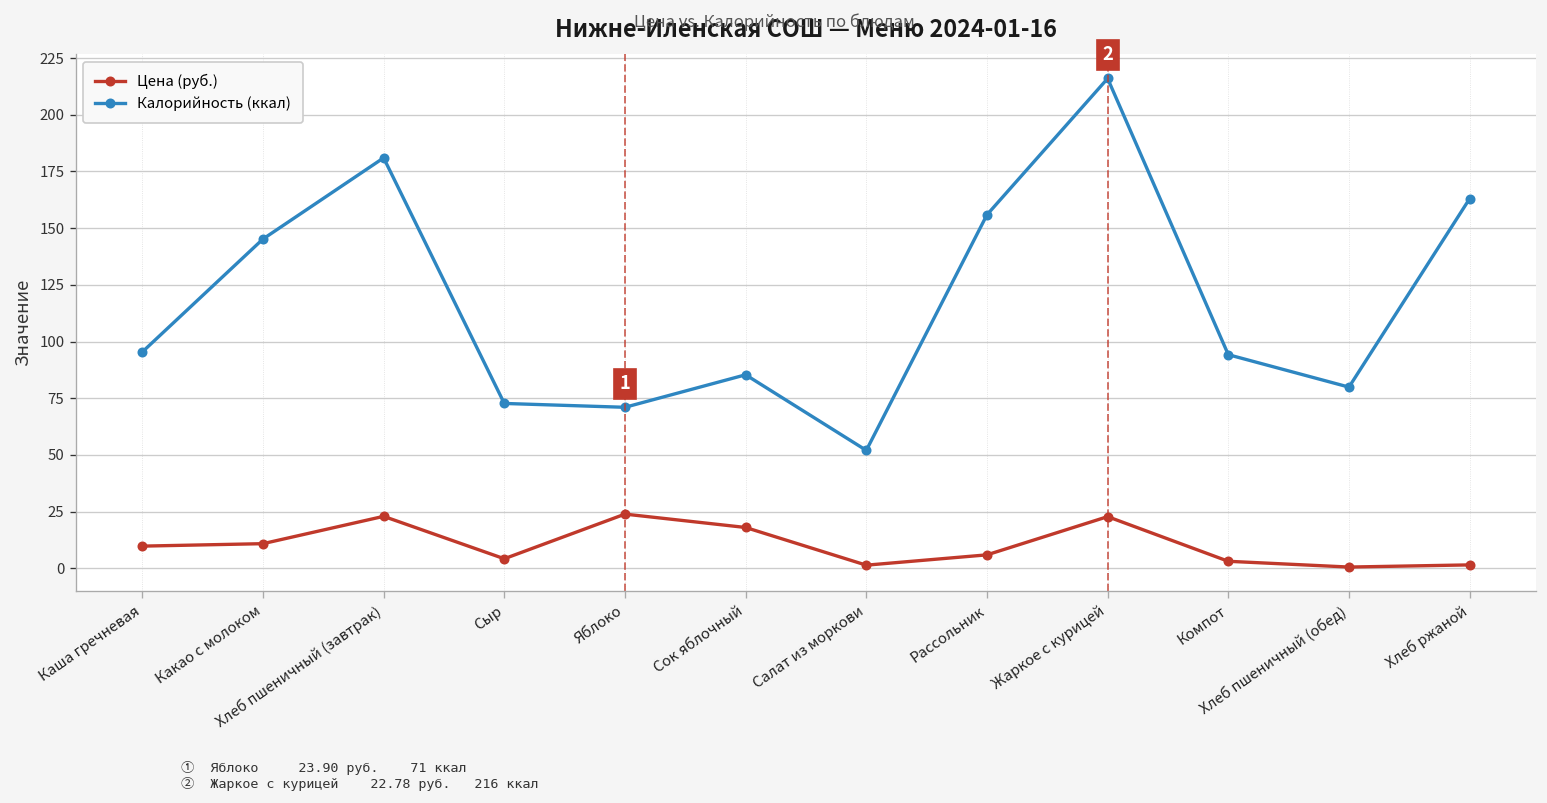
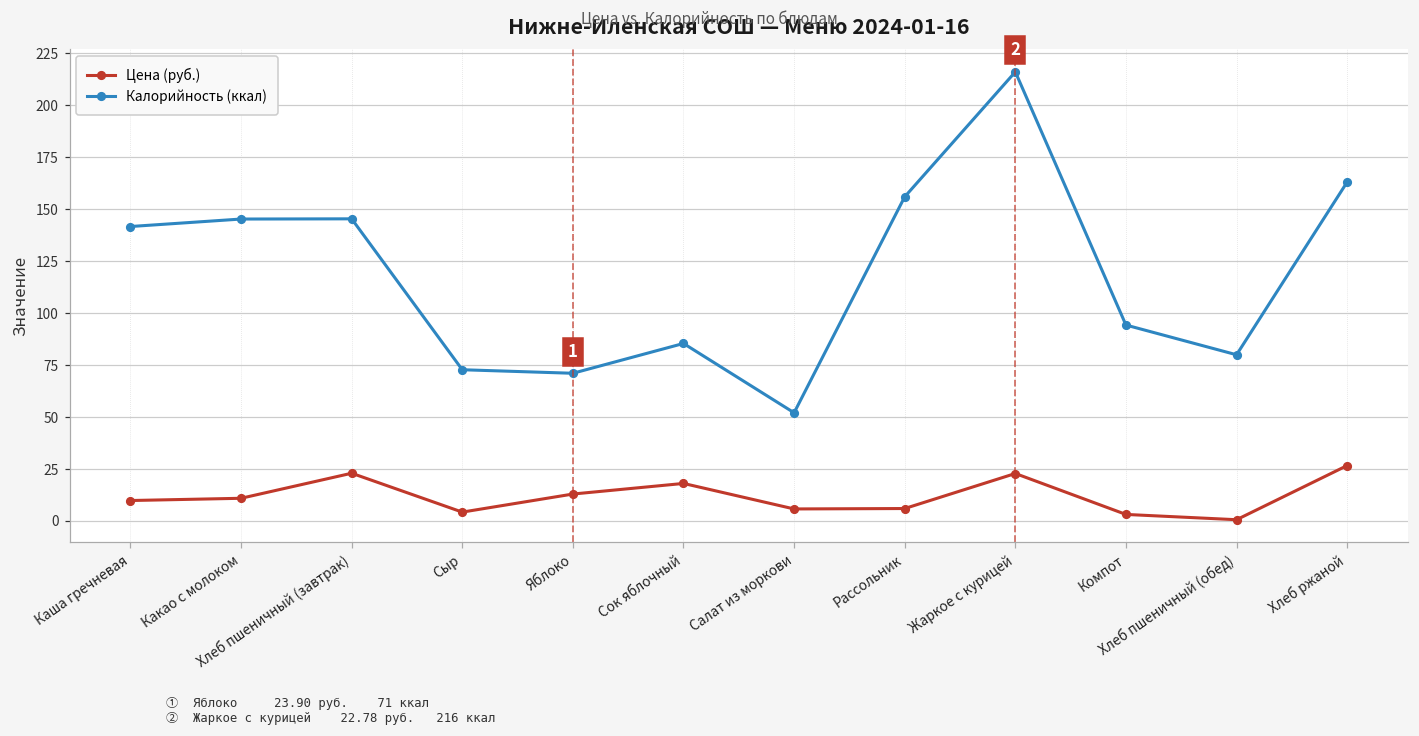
  {
    "Цена (руб.)": {
      "Каша гречневая": 10,
      "Какао с молоком": 11,
      "Хлеб пшеничный (завтрак)": 23,
      "Сыр": 4,
-     "Яблоко": 24,
+     "Яблоко": 13,
      "Сок яблочный": 18,
-     "Салат из моркови": 1,
+     "Салат из моркови": 6,
      "Рассольник": 6,
      "Жаркое с курицей": 23,
      "Компот": 3,
      "Хлеб пшеничный (обед)": 1,
-     "Хлеб ржаной": 2
+     "Хлеб ржаной": 27
    },
    "Калорийность (ккал)": {
-     "Каша гречневая": 95,
+     "Каша гречневая": 142,
      "Какао с молоком": 145,
-     "Хлеб пшеничный (завтрак)": 181,
+     "Хлеб пшеничный (завтрак)": 145,
      "Сыр": 73,
      "Сок яблочный": 85,
      "Салат из моркови": 52,
      "Рассольник": 156,
      "Компот": 94,
      "Хлеб пшеничный (обед)": 80,
      "Хлеб ржаной": 163
    }
  }
